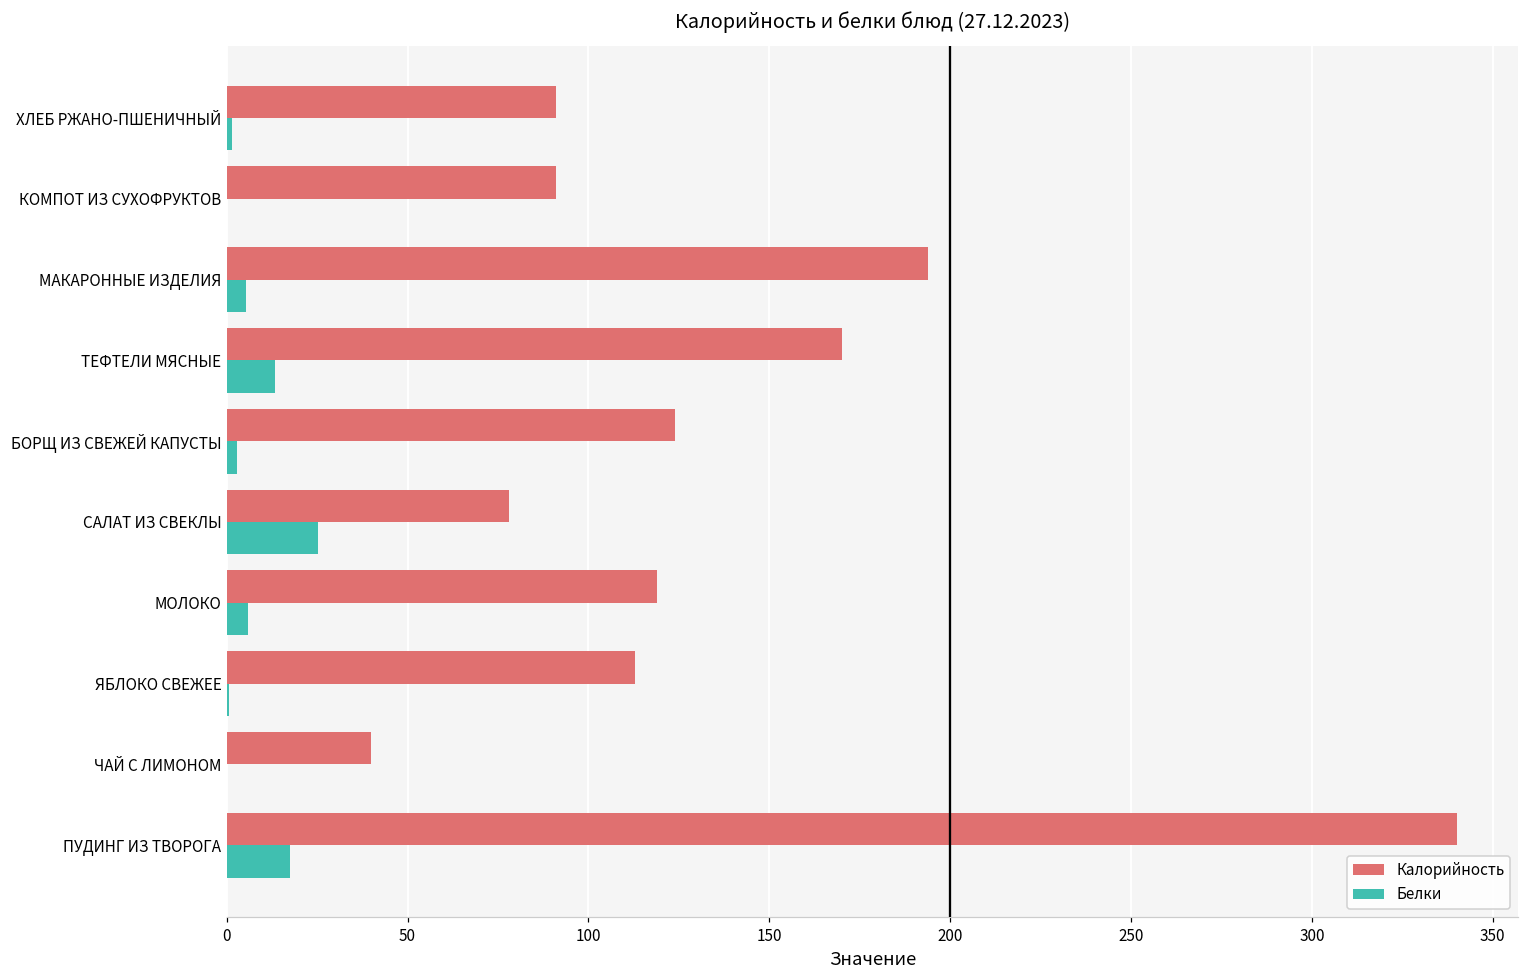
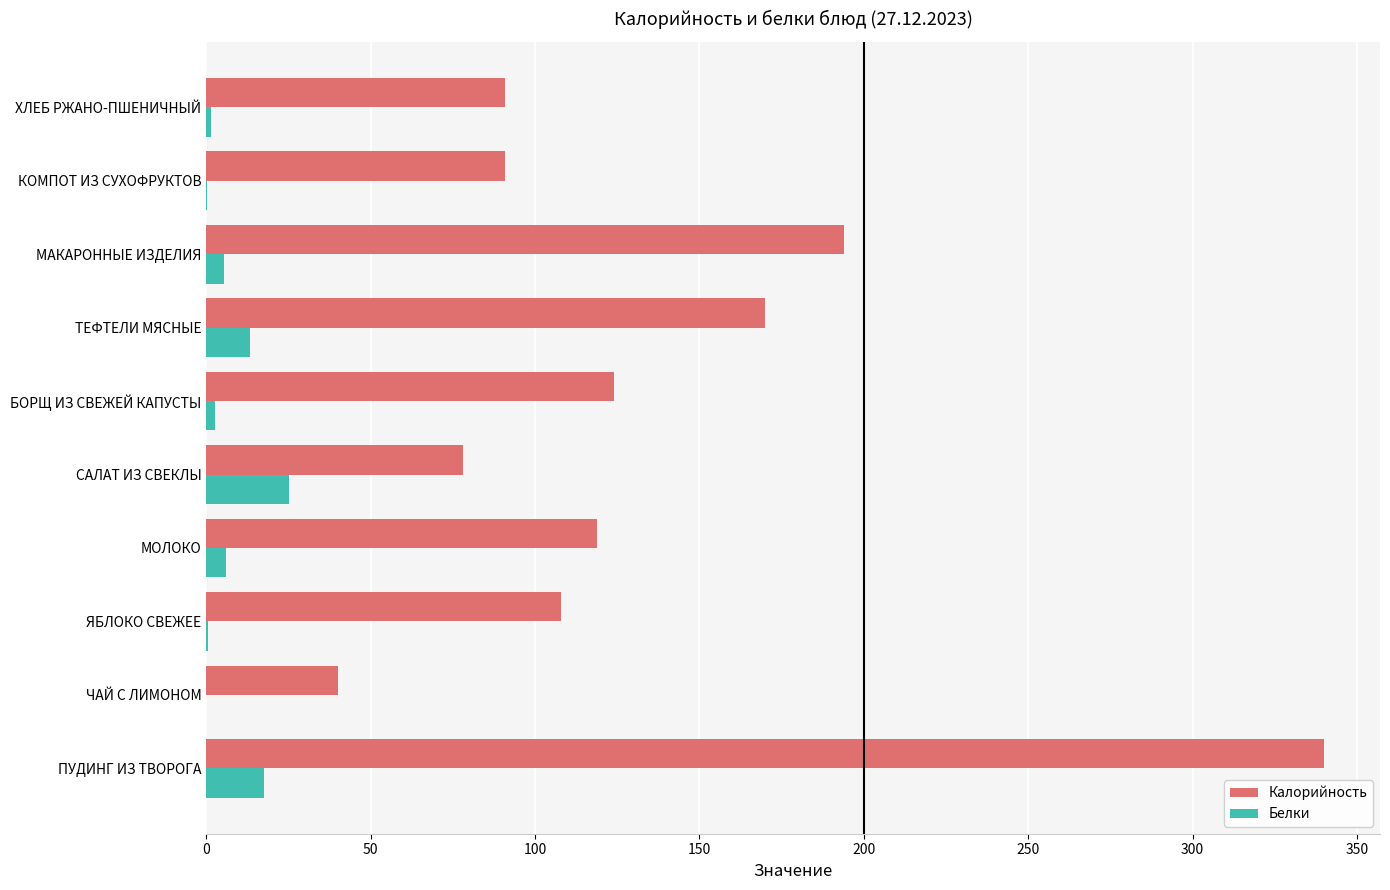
  {
    "Калорийность": {
      "ХЛЕБ РЖАНО-ПШЕНИЧНЫЙ": 91,
      "КОМПОТ ИЗ СУХОФРУКТОВ": 91,
      "МАКАРОННЫЕ ИЗДЕЛИЯ": 194,
      "ТЕФТЕЛИ МЯСНЫЕ": 170,
      "БОРЩ ИЗ СВЕЖЕЙ КАПУСТЫ": 124,
      "САЛАТ ИЗ СВЕКЛЫ": 78,
      "МОЛОКО": 119,
-     "ЯБЛОКО СВЕЖЕЕ": 113,
+     "ЯБЛОКО СВЕЖЕЕ": 108,
      "ЧАЙ С ЛИМОНОМ": 40,
      "ПУДИНГ ИЗ ТВОРОГА": 340
    },
    "Белки": {
      "ХЛЕБ РЖАНО-ПШЕНИЧНЫЙ": 1,
      "МАКАРОННЫЕ ИЗДЕЛИЯ": 5,
      "ТЕФТЕЛИ МЯСНЫЕ": 13,
      "БОРЩ ИЗ СВЕЖЕЙ КАПУСТЫ": 3,
      "САЛАТ ИЗ СВЕКЛЫ": 25,
      "МОЛОКО": 6,
      "ПУДИНГ ИЗ ТВОРОГА": 18
    }
  }
